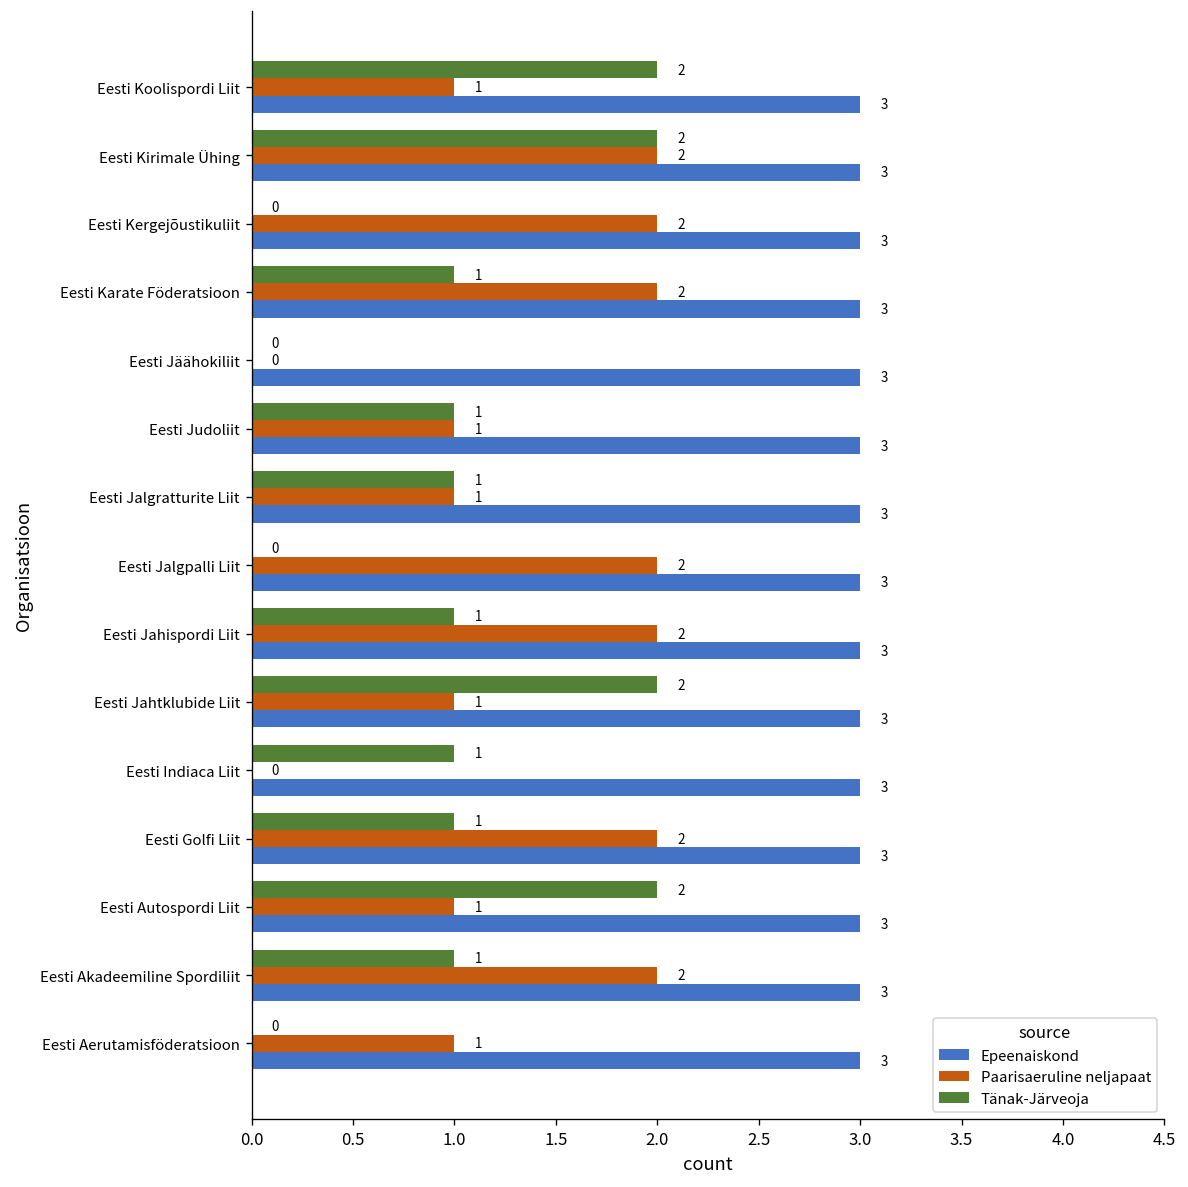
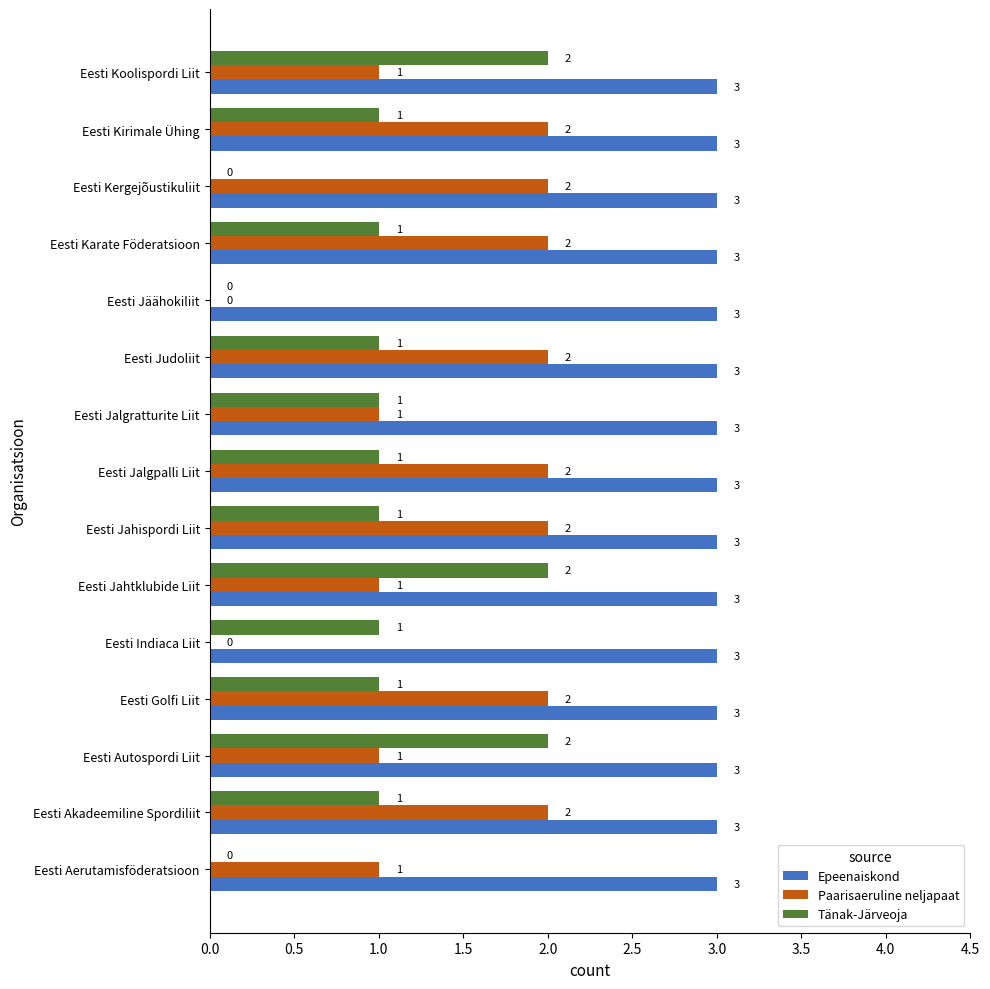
  {
    "Epeenaiskond": {
      "Eesti Koolispordi Liit": 3,
      "Eesti Kirimale Ühing": 3,
      "Eesti Kergejõustikuliit": 3,
      "Eesti Karate Föderatsioon": 3,
      "Eesti Jäähokiliit": 3,
      "Eesti Judoliit": 3,
      "Eesti Jalgratturite Liit": 3,
      "Eesti Jalgpalli Liit": 3,
      "Eesti Jahispordi Liit": 3,
      "Eesti Jahtklubide Liit": 3,
      "Eesti Indiaca Liit": 3,
      "Eesti Golfi Liit": 3,
      "Eesti Autospordi Liit": 3,
      "Eesti Akadeemiline Spordiliit": 3,
      "Eesti Aerutamisföderatsioon": 3
    },
    "Paarisaeruline neljapaat": {
      "Eesti Koolispordi Liit": 1,
      "Eesti Kirimale Ühing": 2,
      "Eesti Kergejõustikuliit": 2,
      "Eesti Karate Föderatsioon": 2,
      "Eesti Jäähokiliit": 0,
-     "Eesti Judoliit": 1,
+     "Eesti Judoliit": 2,
      "Eesti Jalgratturite Liit": 1,
      "Eesti Jalgpalli Liit": 2,
      "Eesti Jahispordi Liit": 2,
      "Eesti Jahtklubide Liit": 1,
      "Eesti Indiaca Liit": 0,
      "Eesti Golfi Liit": 2,
      "Eesti Autospordi Liit": 1,
      "Eesti Akadeemiline Spordiliit": 2,
      "Eesti Aerutamisföderatsioon": 1
    },
    "Tänak-Järveoja": {
      "Eesti Koolispordi Liit": 2,
-     "Eesti Kirimale Ühing": 2,
+     "Eesti Kirimale Ühing": 1,
      "Eesti Kergejõustikuliit": 0,
      "Eesti Karate Föderatsioon": 1,
      "Eesti Jäähokiliit": 0,
      "Eesti Judoliit": 1,
      "Eesti Jalgratturite Liit": 1,
-     "Eesti Jalgpalli Liit": 0,
+     "Eesti Jalgpalli Liit": 1,
      "Eesti Jahispordi Liit": 1,
      "Eesti Jahtklubide Liit": 2,
      "Eesti Indiaca Liit": 1,
      "Eesti Golfi Liit": 1,
      "Eesti Autospordi Liit": 2,
      "Eesti Akadeemiline Spordiliit": 1,
      "Eesti Aerutamisföderatsioon": 0
    }
  }
